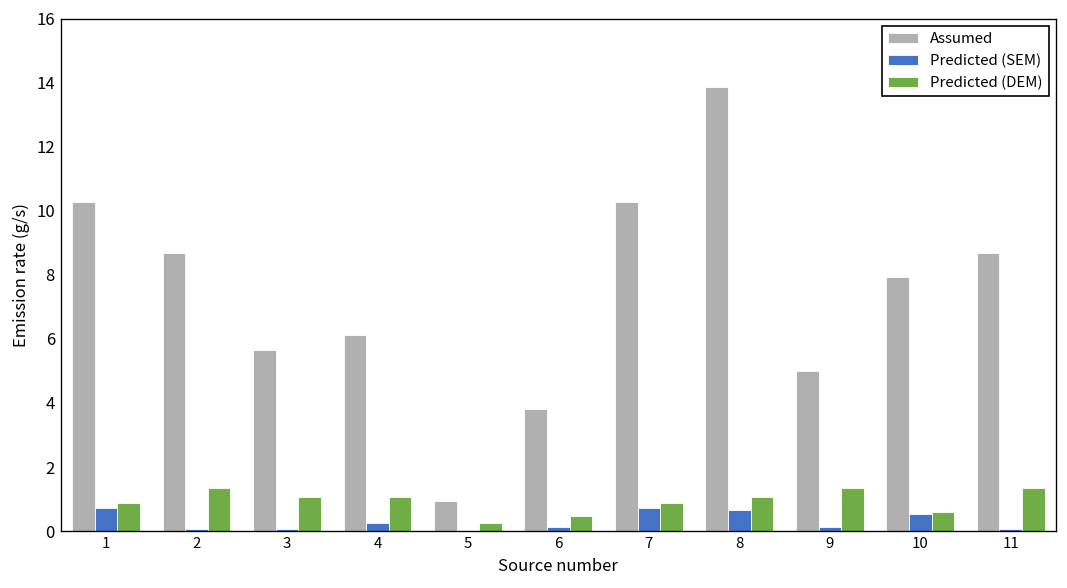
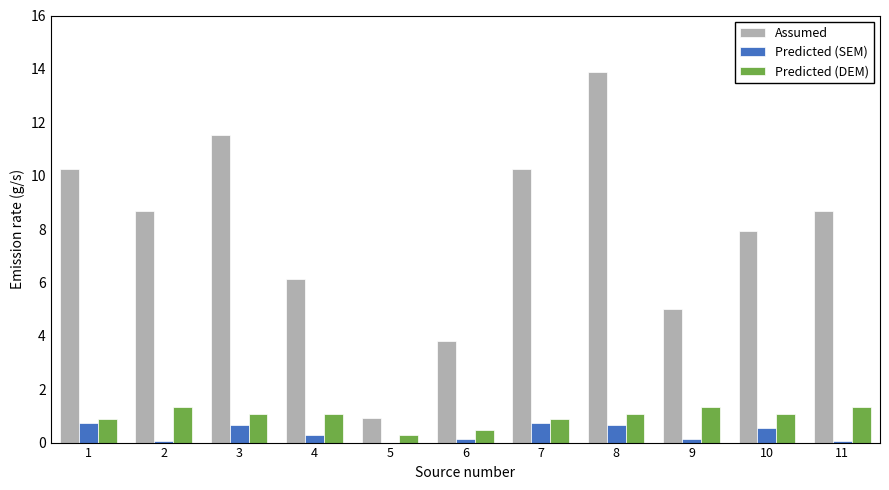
  {
    "Assumed": {
      "1": 10.3,
      "2": 8.7,
-     "3": 5.7,
+     "3": 11.5,
      "4": 6.1,
      "5": 0.9,
      "6": 3.8,
      "7": 10.3,
      "8": 13.9,
      "9": 5.0,
      "10": 7.9,
      "11": 8.7
    },
    "Predicted (SEM)": {
      "1": 0.7,
-     "3": 0.1,
+     "3": 0.7,
      "4": 0.3,
      "5": 0.0,
      "6": 0.1,
      "7": 0.7,
      "8": 0.7,
      "9": 0.1,
      "10": 0.5
    },
    "Predicted (DEM)": {
      "1": 0.9,
      "2": 1.3,
      "3": 1.1,
      "4": 1.1,
      "5": 0.3,
      "6": 0.5,
      "7": 0.9,
      "8": 1.1,
      "9": 1.3,
-     "10": 0.6,
+     "10": 1.1,
      "11": 1.3
    }
  }
